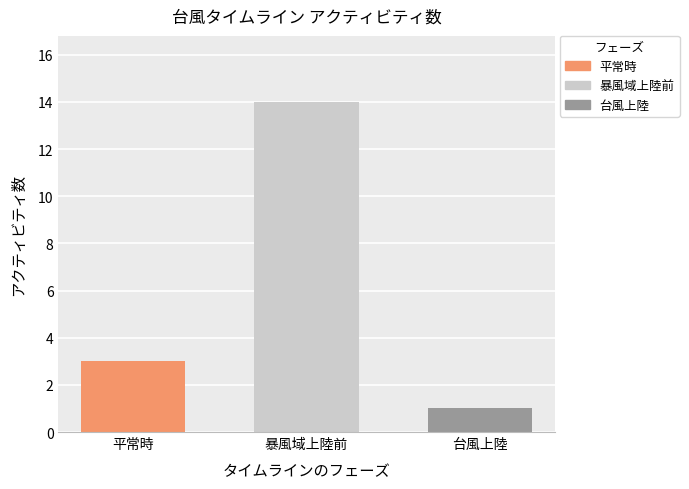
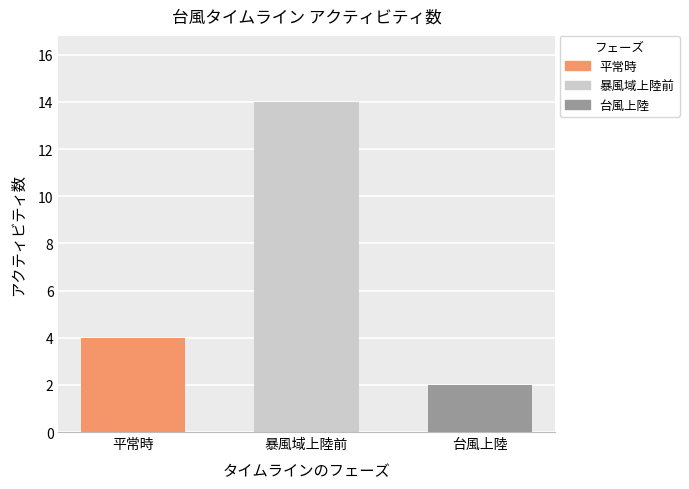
  {
-   "平常時": 3,
+   "平常時": 4,
    "暴風域上陸前": 14,
-   "台風上陸": 1
+   "台風上陸": 2
  }
